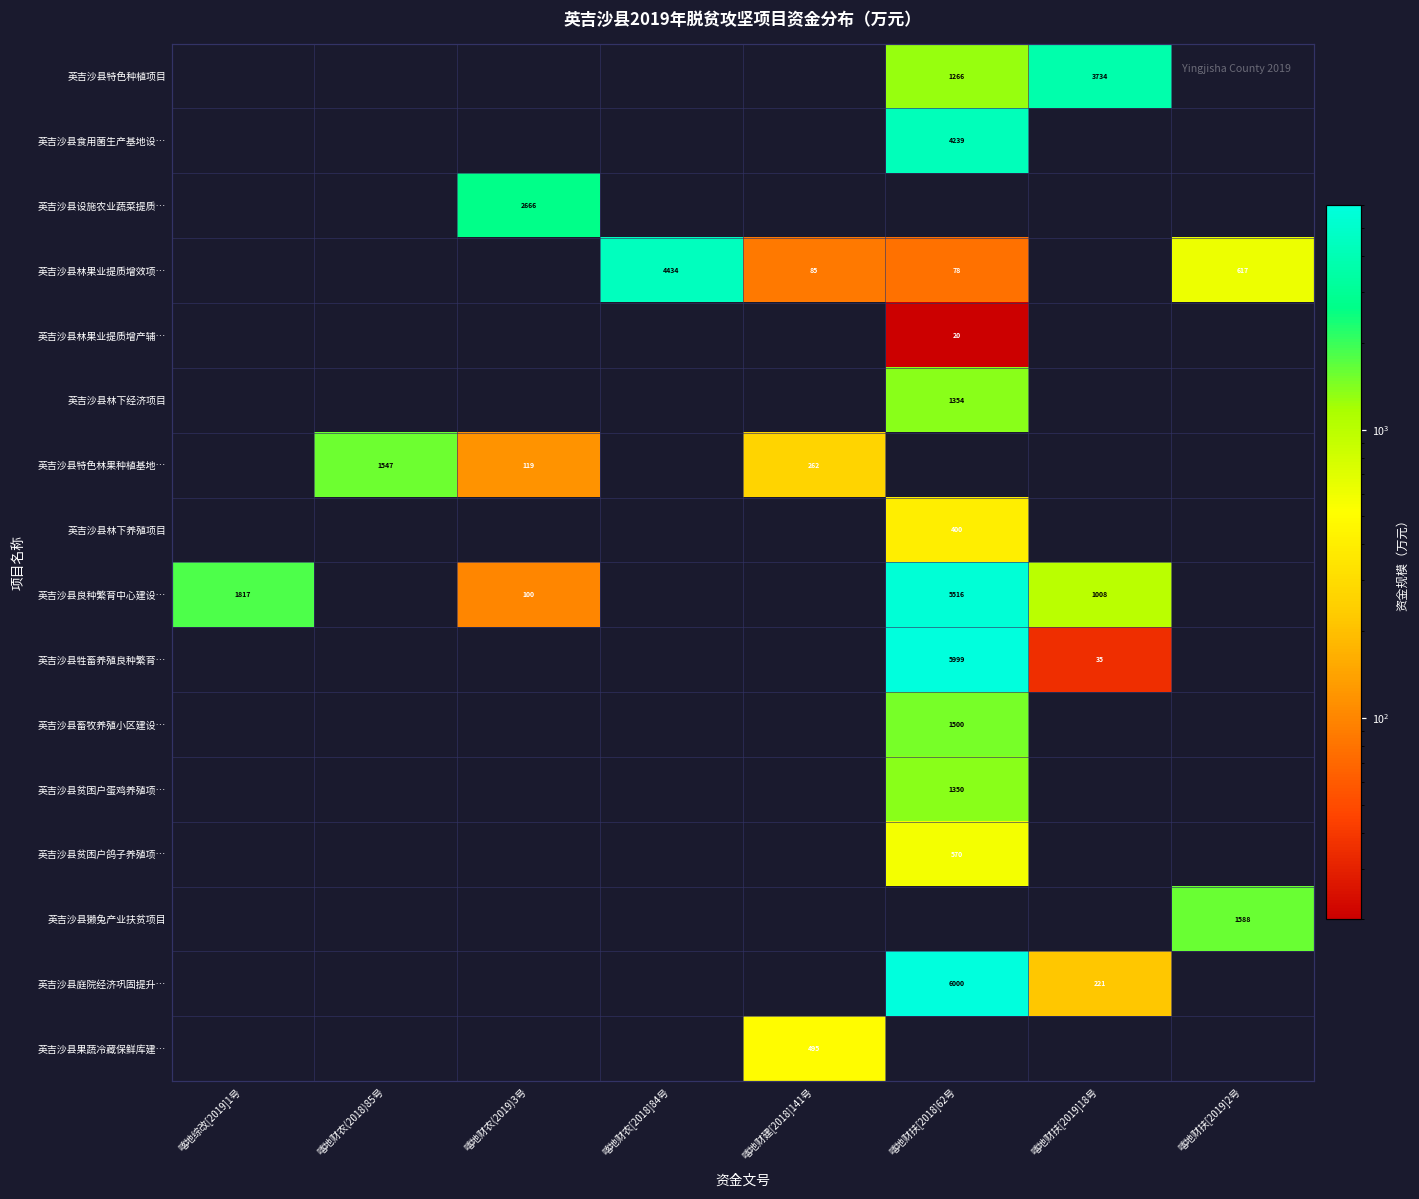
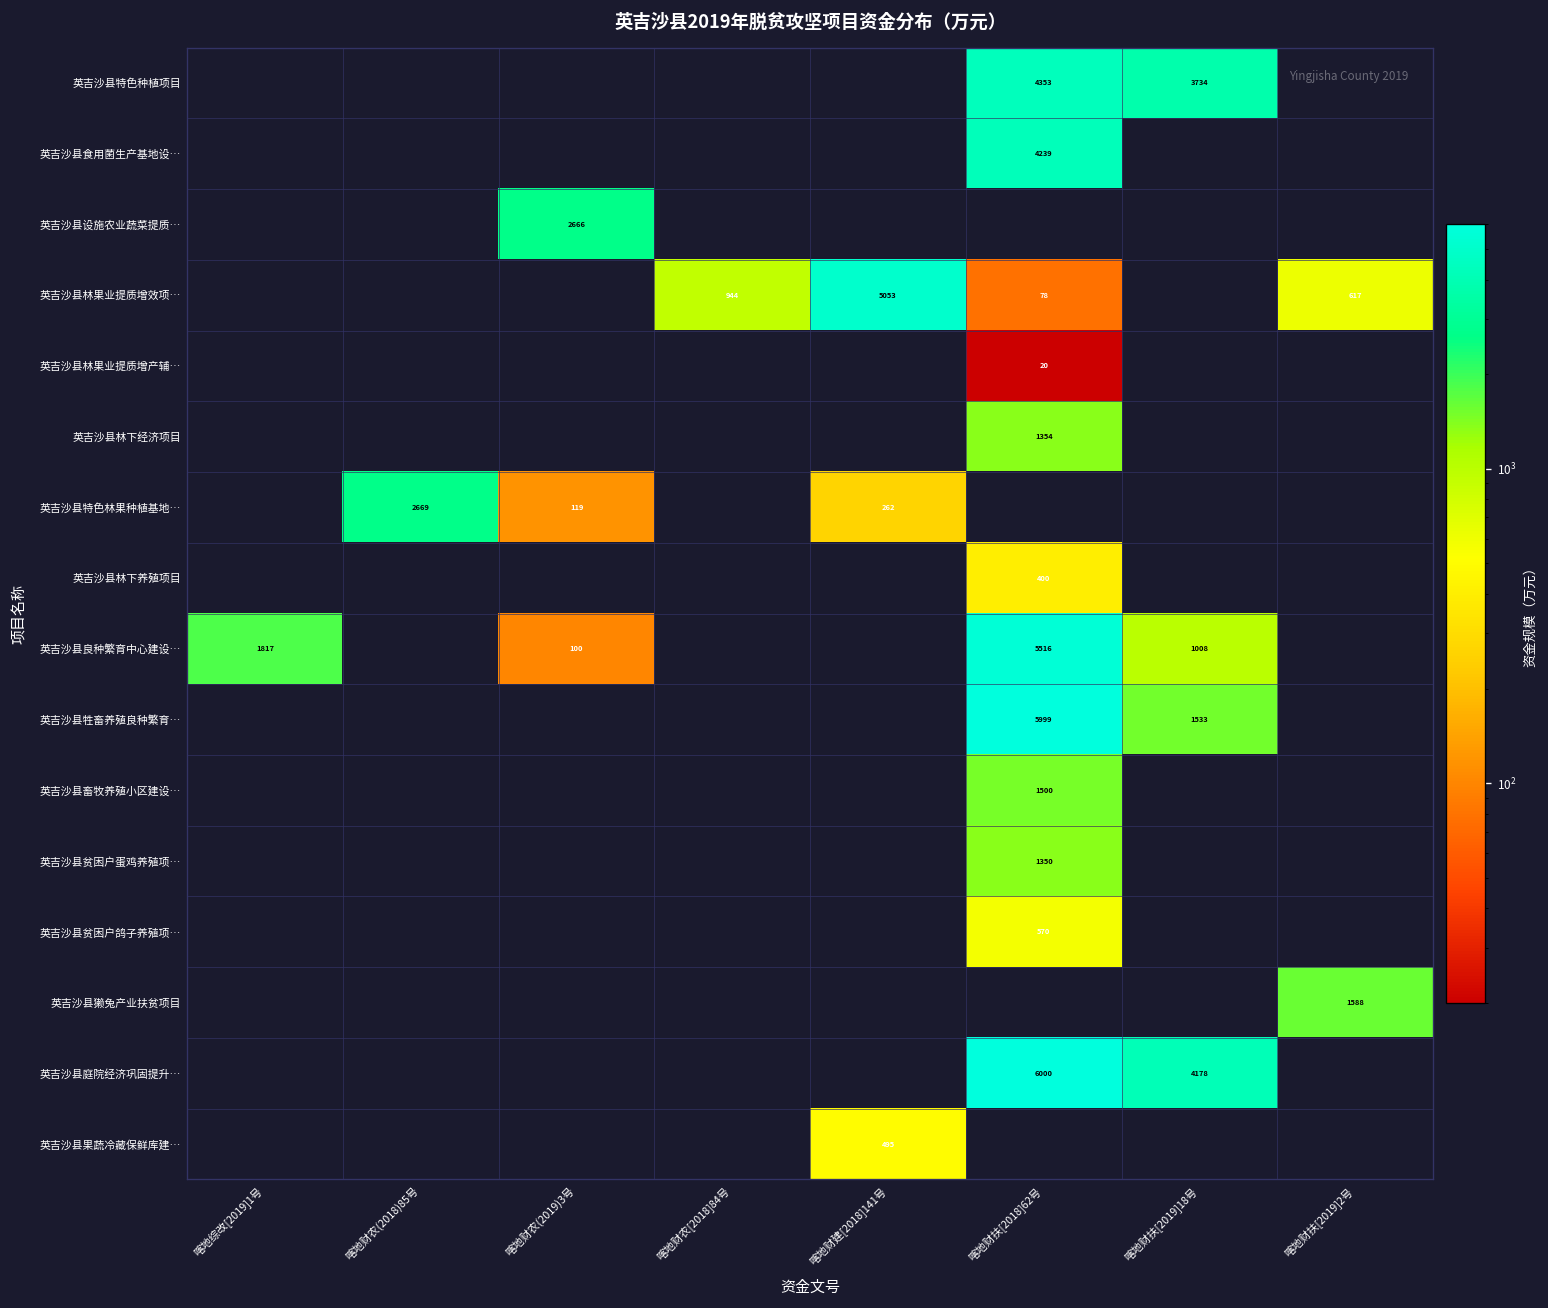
  {
    "英吉沙县特色种植项目": {
-     "喀地财扶[2018]62号": 1266,
+     "喀地财扶[2018]62号": 4353,
      "喀地财扶[2019]18号": 3734,
      "喀地财扶[2019]2号": 2019
    },
    "英吉沙县食用菌生产基地设…": {
      "喀地财扶[2018]62号": 4239
    },
    "英吉沙县设施农业蔬菜提质…": {
      "喀地财农(2019)3号": 2666
    },
    "英吉沙县林果业提质增效项…": {
-     "喀地财农[2018]84号": 4434,
-     "喀地财建[2018]141号": 85,
+     "喀地财农[2018]84号": 944,
+     "喀地财建[2018]141号": 5053,
      "喀地财扶[2018]62号": 78,
      "喀地财扶[2019]2号": 617
    },
    "英吉沙县林果业提质增产辅…": {
      "喀地财扶[2018]62号": 20
    },
    "英吉沙县林下经济项目": {
      "喀地财扶[2018]62号": 1354
    },
    "英吉沙县特色林果种植基地…": {
-     "喀地财农(2018)85号": 1547,
+     "喀地财农(2018)85号": 2669,
      "喀地财农(2019)3号": 119,
      "喀地财建[2018]141号": 262
    },
    "英吉沙县林下养殖项目": {
      "喀地财扶[2018]62号": 400
    },
    "英吉沙县良种繁育中心建设…": {
      "喀地综改[2019]1号": 1817,
      "喀地财农(2019)3号": 100,
      "喀地财扶[2018]62号": 5516,
      "喀地财扶[2019]18号": 1008
    },
    "英吉沙县牲畜养殖良种繁育…": {
      "喀地财扶[2018]62号": 5999,
-     "喀地财扶[2019]18号": 35
+     "喀地财扶[2019]18号": 1533
    },
    "英吉沙县畜牧养殖小区建设…": {
      "喀地财扶[2018]62号": 1500
    },
    "英吉沙县贫困户蛋鸡养殖项…": {
      "喀地财扶[2018]62号": 1350
    },
    "英吉沙县贫困户鸽子养殖项…": {
      "喀地财扶[2018]62号": 570
    },
    "英吉沙县獭兔产业扶贫项目": {
      "喀地财扶[2019]2号": 1588
    },
    "英吉沙县庭院经济巩固提升…": {
      "喀地财扶[2018]62号": 6000,
-     "喀地财扶[2019]18号": 221
+     "喀地财扶[2019]18号": 4178
    },
    "英吉沙县果蔬冷藏保鲜库建…": {
      "喀地财建[2018]141号": 495
    }
  }
